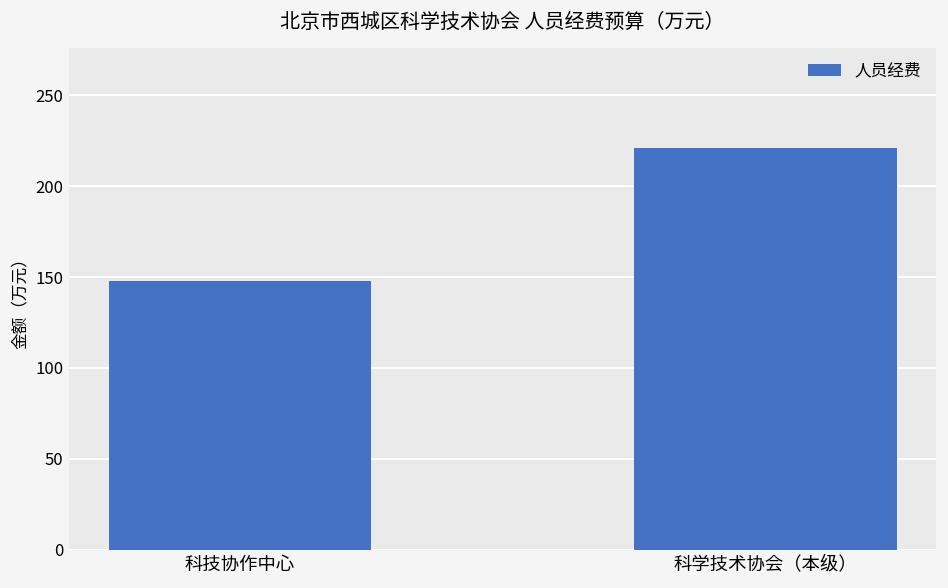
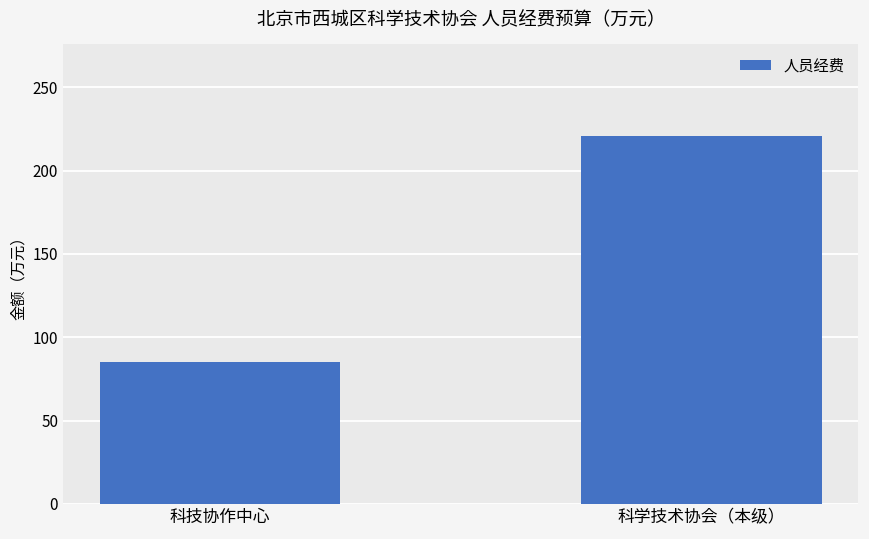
  {
-   "科技协作中心": 148,
+   "科技协作中心": 85,
    "科学技术协会（本级）": 221
  }
